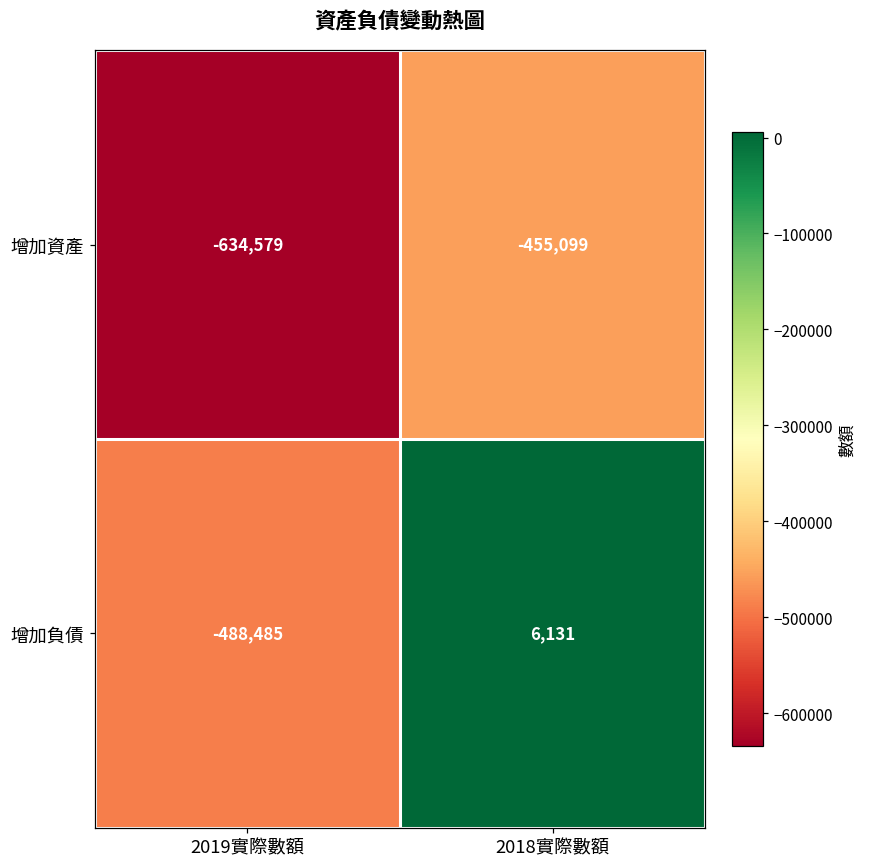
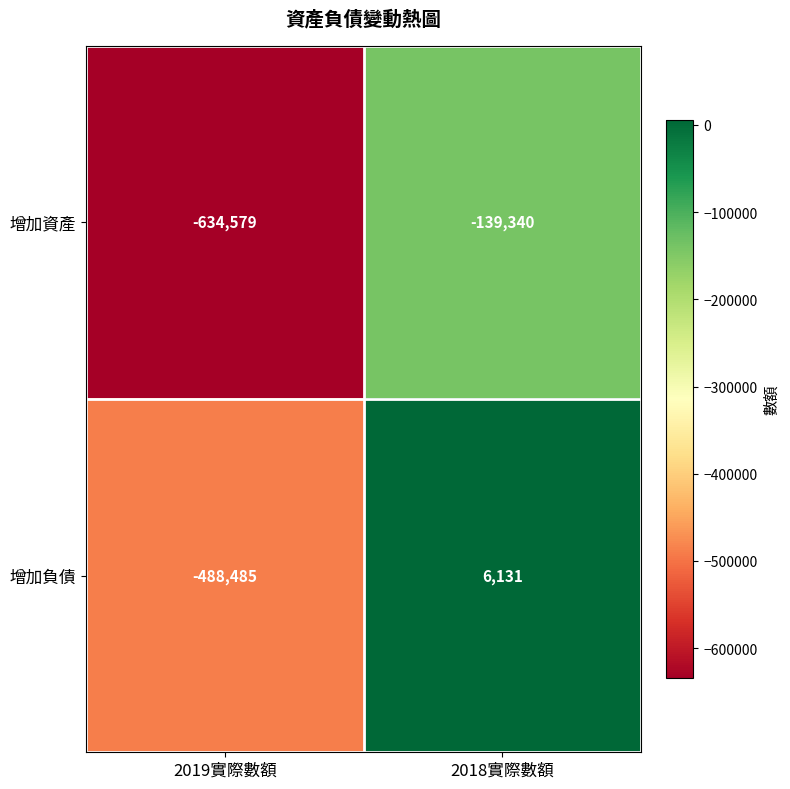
  {
    "增加資產": {
      "2019實際數額": "-634,579",
-     "2018實際數額": "-455,099"
+     "2018實際數額": "-139,340"
    },
    "增加負債": {
      "2019實際數額": "-488,485",
      "2018實際數額": "6,131"
    }
  }
